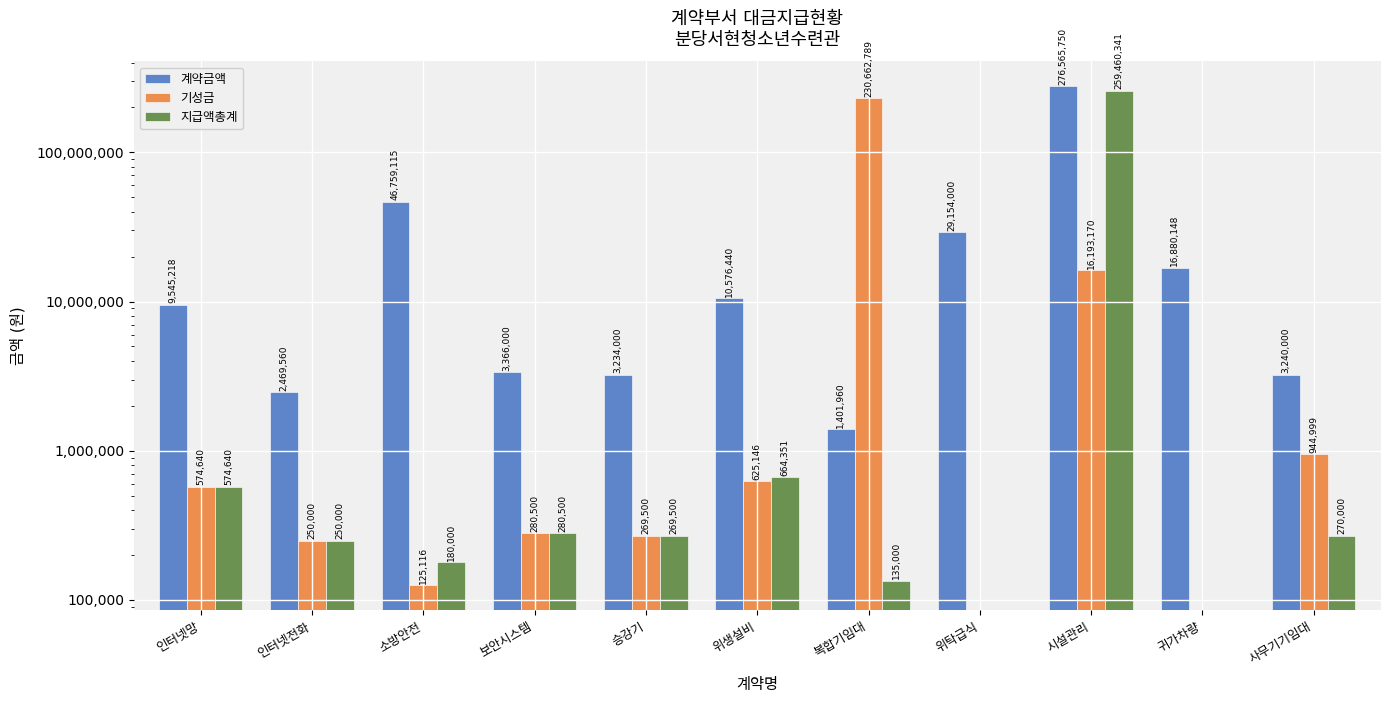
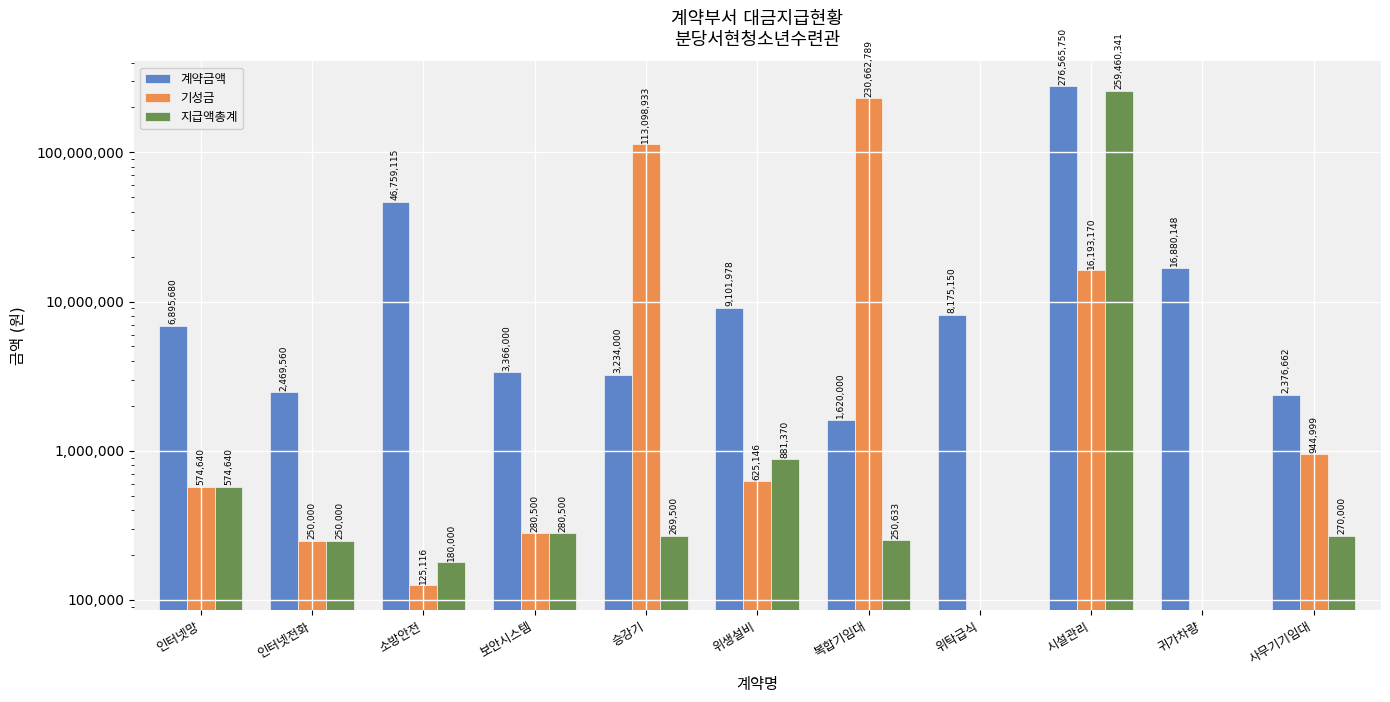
  {
    "계약금액": {
-     "인터넷망": "9,545,218",
+     "인터넷망": "6,895,680",
      "인터넷전화": "2,469,560",
      "소방안전": "46,759,115",
      "보안시스템": "3,366,000",
      "승강기": "3,234,000",
-     "위생설비": "10,576,440",
-     "복합기임대": "1,401,960",
-     "위탁급식": "29,154,000",
+     "위생설비": "9,101,978",
+     "복합기임대": "1,620,000",
+     "위탁급식": "8,175,150",
      "시설관리": "276,565,750",
      "귀가차량": "16,880,148",
-     "사무기기임대": "3,240,000"
+     "사무기기임대": "2,376,662"
    },
    "기성금": {
      "인터넷망": "574,640",
      "인터넷전화": "250,000",
      "소방안전": "125,116",
      "보안시스템": "280,500",
-     "승강기": "269,500",
+     "승강기": "113,098,933",
      "위생설비": "625,146",
      "복합기임대": "230,662,789",
      "시설관리": "16,193,170",
      "사무기기임대": "944,999"
    },
    "지급액총계": {
      "인터넷망": "574,640",
      "인터넷전화": "250,000",
      "소방안전": "180,000",
      "보안시스템": "280,500",
      "승강기": "269,500",
-     "위생설비": "664,351",
-     "복합기임대": "135,000",
+     "위생설비": "881,370",
+     "복합기임대": "250,633",
      "시설관리": "259,460,341",
      "사무기기임대": "270,000"
    }
  }
